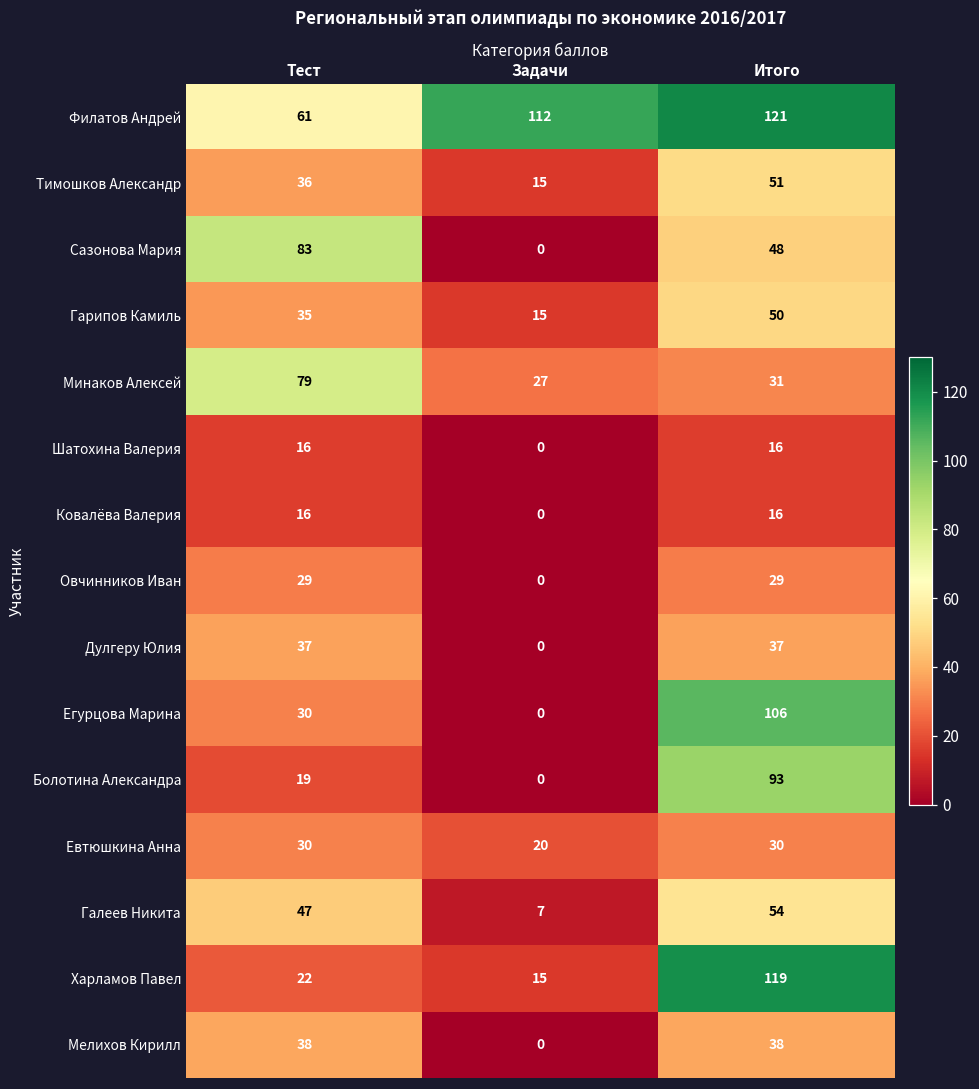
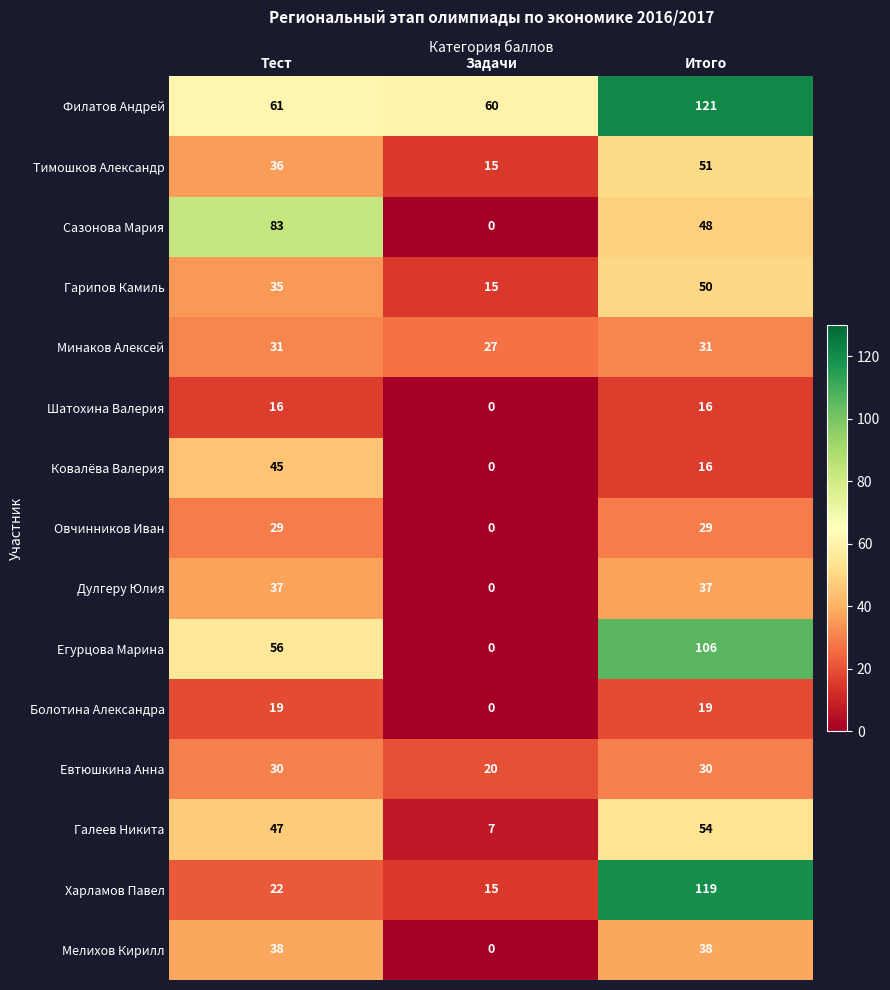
  {
    "Филатов Андрей": {
      "Тест": 61,
-     "Задачи": 112,
+     "Задачи": 60,
      "Итого": 121
    },
    "Тимошков Александр": {
      "Тест": 36,
      "Задачи": 15,
      "Итого": 51
    },
    "Сазонова Мария": {
      "Тест": 83,
      "Задачи": 0,
      "Итого": 48
    },
    "Гарипов Камиль": {
      "Тест": 35,
      "Задачи": 15,
      "Итого": 50
    },
    "Минаков Алексей": {
-     "Тест": 79,
+     "Тест": 31,
      "Задачи": 27,
      "Итого": 31
    },
    "Шатохина Валерия": {
      "Тест": 16,
      "Задачи": 0,
      "Итого": 16
    },
    "Ковалёва Валерия": {
-     "Тест": 16,
+     "Тест": 45,
      "Задачи": 0,
      "Итого": 16
    },
    "Овчинников Иван": {
      "Тест": 29,
      "Задачи": 0,
      "Итого": 29
    },
    "Дулгеру Юлия": {
      "Тест": 37,
      "Задачи": 0,
      "Итого": 37
    },
    "Егурцова Марина": {
-     "Тест": 30,
+     "Тест": 56,
      "Задачи": 0,
      "Итого": 106
    },
    "Болотина Александра": {
      "Тест": 19,
      "Задачи": 0,
-     "Итого": 93
+     "Итого": 19
    },
    "Евтюшкина Анна": {
      "Тест": 30,
      "Задачи": 20,
      "Итого": 30
    },
    "Галеев Никита": {
      "Тест": 47,
      "Задачи": 7,
      "Итого": 54
    },
    "Харламов Павел": {
      "Тест": 22,
      "Задачи": 15,
      "Итого": 119
    },
    "Мелихов Кирилл": {
      "Тест": 38,
      "Задачи": 0,
      "Итого": 38
    }
  }
